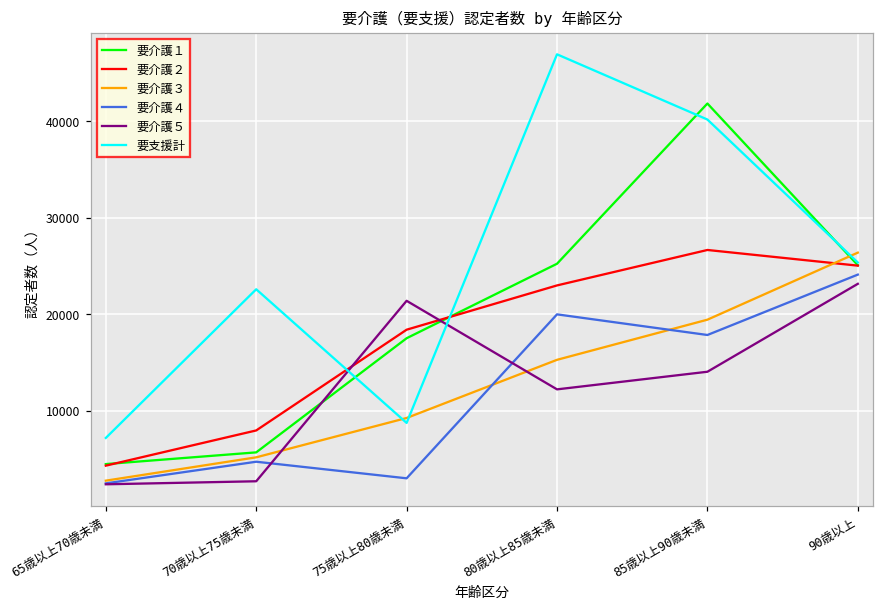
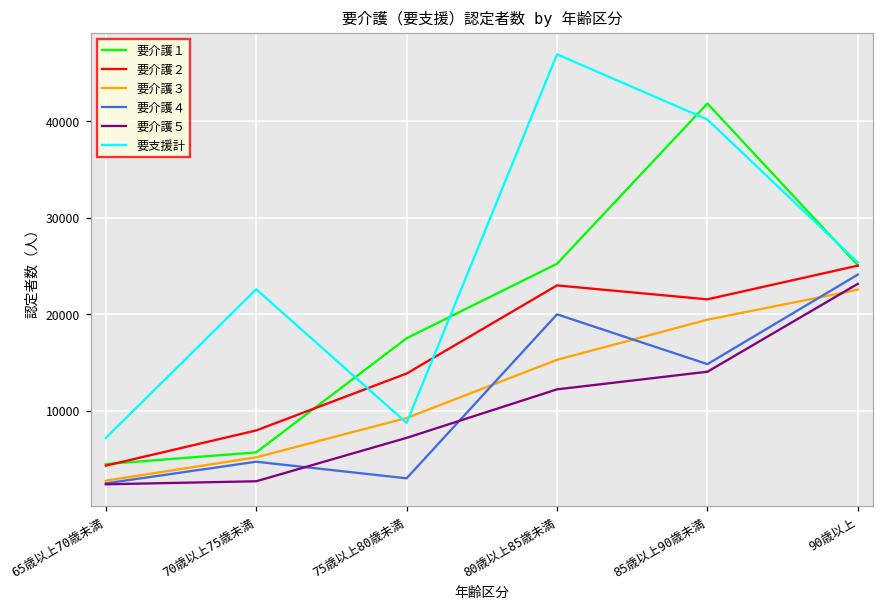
  {
    "要介護１": {
      "70歳以上75歳未満": 6000,
      "75歳以上80歳未満": 18000,
      "80歳以上85歳未満": 25000,
      "85歳以上90歳未満": 42000
    },
    "要介護２": {
      "70歳以上75歳未満": 8000,
-     "75歳以上80歳未満": 18000,
+     "75歳以上80歳未満": 14000,
      "80歳以上85歳未満": 23000,
-     "85歳以上90歳未満": 27000
+     "85歳以上90歳未満": 22000
    },
    "要介護３": {
      "70歳以上75歳未満": 5000,
      "75歳以上80歳未満": 9000,
      "80歳以上85歳未満": 15000,
      "85歳以上90歳未満": 19000,
-     "90歳以上": 26000
+     "90歳以上": 23000
    },
    "要介護４": {
      "70歳以上75歳未満": 5000,
      "75歳以上80歳未満": 3000,
      "80歳以上85歳未満": 20000,
-     "85歳以上90歳未満": 18000,
+     "85歳以上90歳未満": 15000,
      "90歳以上": 24000
    },
    "要介護５": {
      "70歳以上75歳未満": 3000,
-     "75歳以上80歳未満": 21000,
+     "75歳以上80歳未満": 7000,
      "80歳以上85歳未満": 12000,
      "85歳以上90歳未満": 14000,
      "90歳以上": 23000
    },
    "要支援計": {
      "65歳以上70歳未満": 7000,
      "70歳以上75歳未満": 23000,
      "75歳以上80歳未満": 9000,
      "80歳以上85歳未満": 47000,
      "85歳以上90歳未満": 40000
    }
  }
